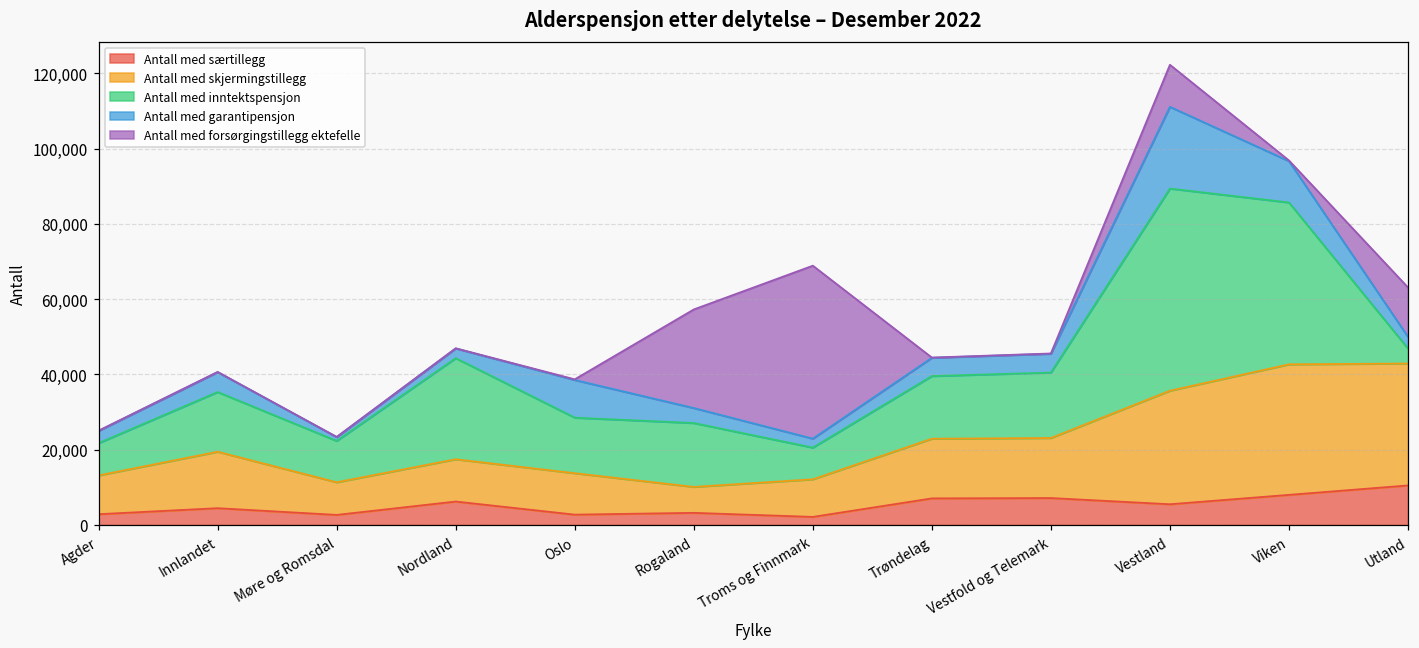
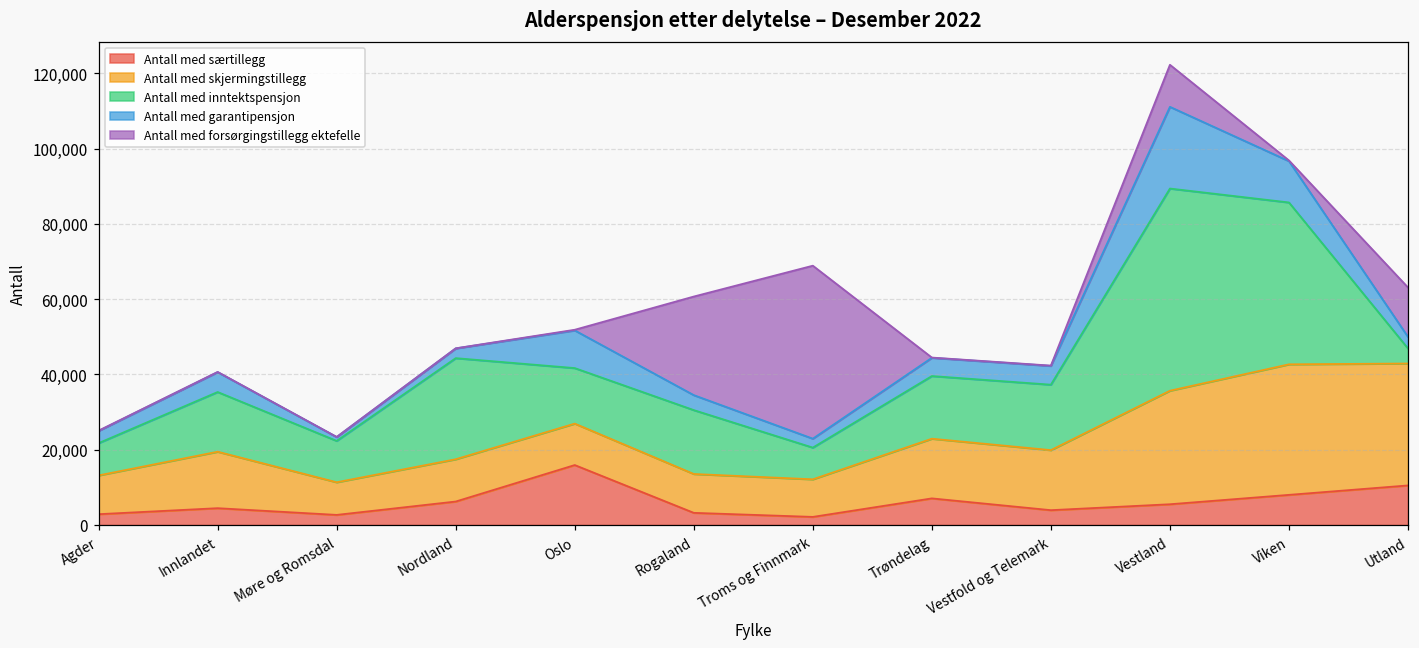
  {
    "Antall med særtillegg": {
      "Agder": "3,000",
      "Innlandet": "4,000",
      "Møre og Romsdal": "3,000",
      "Nordland": "6,000",
-     "Oslo": "3,000",
+     "Oslo": "16,000",
      "Rogaland": "3,000",
      "Troms og Finnmark": "2,000",
      "Trøndelag": "7,000",
-     "Vestfold og Telemark": "7,000",
+     "Vestfold og Telemark": "4,000",
      "Vestland": "6,000",
      "Viken": "8,000",
      "Utland": "10,000"
    },
    "Antall med skjermingstillegg": {
      "Agder": "10,000",
      "Innlandet": "15,000",
      "Møre og Romsdal": "9,000",
      "Nordland": "11,000",
      "Oslo": "11,000",
-     "Rogaland": "7,000",
+     "Rogaland": "10,000",
      "Troms og Finnmark": "10,000",
      "Trøndelag": "16,000",
      "Vestfold og Telemark": "16,000",
      "Vestland": "30,000",
      "Viken": "35,000",
      "Utland": "32,000"
    },
    "Antall med inntektspensjon": {
      "Agder": "9,000",
      "Innlandet": "16,000",
      "Møre og Romsdal": "11,000",
      "Nordland": "27,000",
      "Oslo": "15,000",
      "Rogaland": "17,000",
      "Troms og Finnmark": "8,000",
      "Trøndelag": "17,000",
      "Vestfold og Telemark": "17,000",
      "Vestland": "54,000",
      "Viken": "43,000",
      "Utland": "4,000"
    },
    "Antall med garantipensjon": {
      "Rogaland": "4,000",
      "Troms og Finnmark": "2,000",
      "Vestland": "22,000",
      "Utland": "3,000"
    },
    "Antall med forsørgingstillegg ektefelle": {
      "Rogaland": "26,000",
      "Troms og Finnmark": "46,000",
      "Vestland": "11,000",
      "Utland": "13,000"
    }
  }
